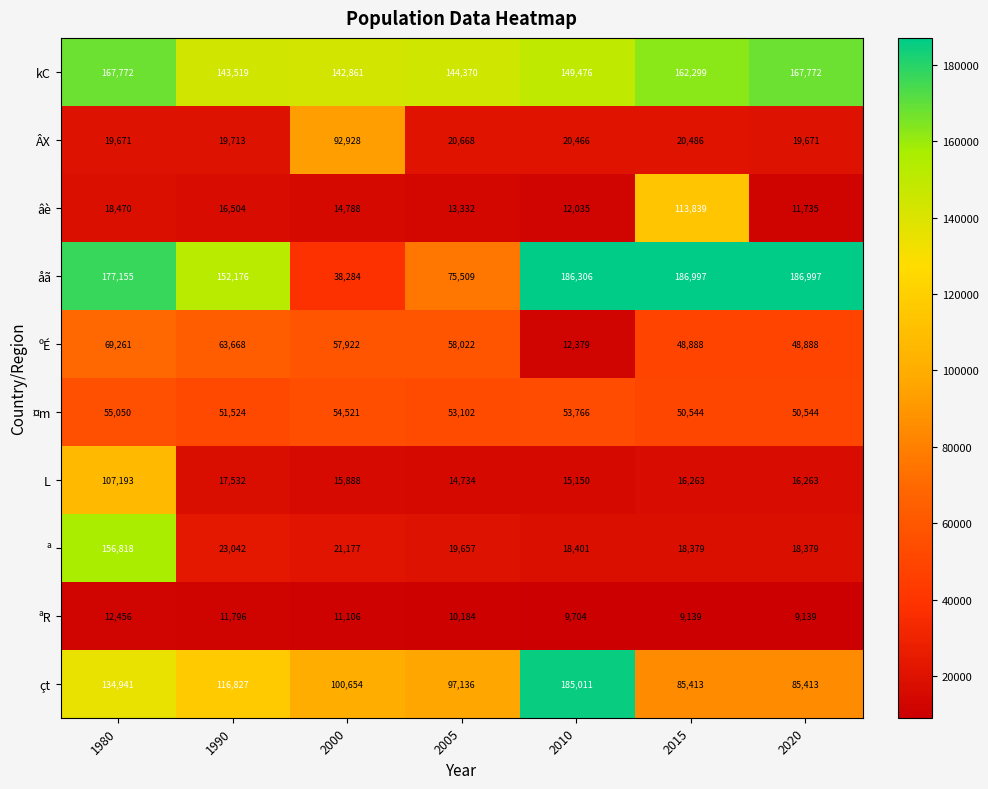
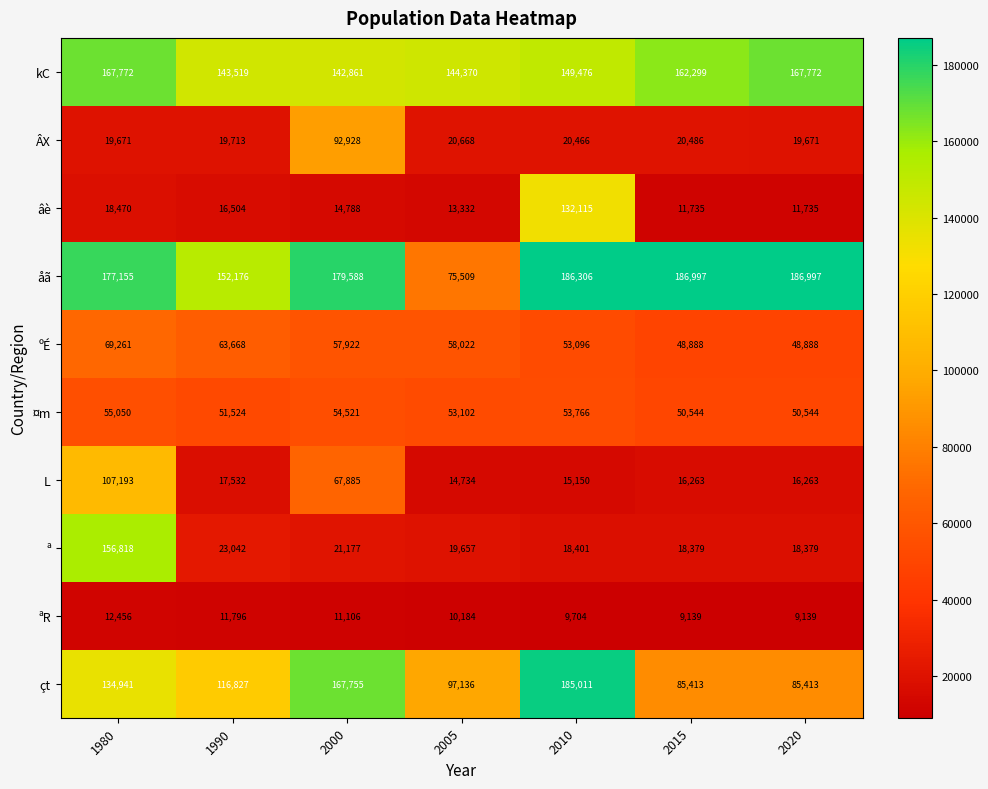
  {
    "kC": {
      "1980": "167,772",
      "1990": "143,519",
      "2000": "142,861",
      "2005": "144,370",
      "2010": "149,476",
      "2015": "162,299",
      "2020": "167,772"
    },
    "ÂX": {
      "1980": "19,671",
      "1990": "19,713",
      "2000": "92,928",
      "2005": "20,668",
      "2010": "20,466",
      "2015": "20,486",
      "2020": "19,671"
    },
    "âè": {
      "1980": "18,470",
      "1990": "16,504",
      "2000": "14,788",
      "2005": "13,332",
-     "2010": "12,035",
-     "2015": "113,839",
+     "2010": "132,115",
+     "2015": "11,735",
      "2020": "11,735"
    },
    "åã": {
      "1980": "177,155",
      "1990": "152,176",
-     "2000": "38,284",
+     "2000": "179,588",
      "2005": "75,509",
      "2010": "186,306",
      "2015": "186,997",
      "2020": "186,997"
    },
    "ºÉ": {
      "1980": "69,261",
      "1990": "63,668",
      "2000": "57,922",
      "2005": "58,022",
-     "2010": "12,379",
+     "2010": "53,096",
      "2015": "48,888",
      "2020": "48,888"
    },
    "¤m": {
      "1980": "55,050",
      "1990": "51,524",
      "2000": "54,521",
      "2005": "53,102",
      "2010": "53,766",
      "2015": "50,544",
      "2020": "50,544"
    },
    "L": {
      "1980": "107,193",
      "1990": "17,532",
-     "2000": "15,888",
+     "2000": "67,885",
      "2005": "14,734",
      "2010": "15,150",
      "2015": "16,263",
      "2020": "16,263"
    },
    "ª": {
      "1980": "156,818",
      "1990": "23,042",
      "2000": "21,177",
      "2005": "19,657",
      "2010": "18,401",
      "2015": "18,379",
      "2020": "18,379"
    },
    "ªR": {
      "1980": "12,456",
      "1990": "11,796",
      "2000": "11,106",
      "2005": "10,184",
      "2010": "9,704",
      "2015": "9,139",
      "2020": "9,139"
    },
    "çt": {
      "1980": "134,941",
      "1990": "116,827",
-     "2000": "100,654",
+     "2000": "167,755",
      "2005": "97,136",
      "2010": "185,011",
      "2015": "85,413",
      "2020": "85,413"
    }
  }
